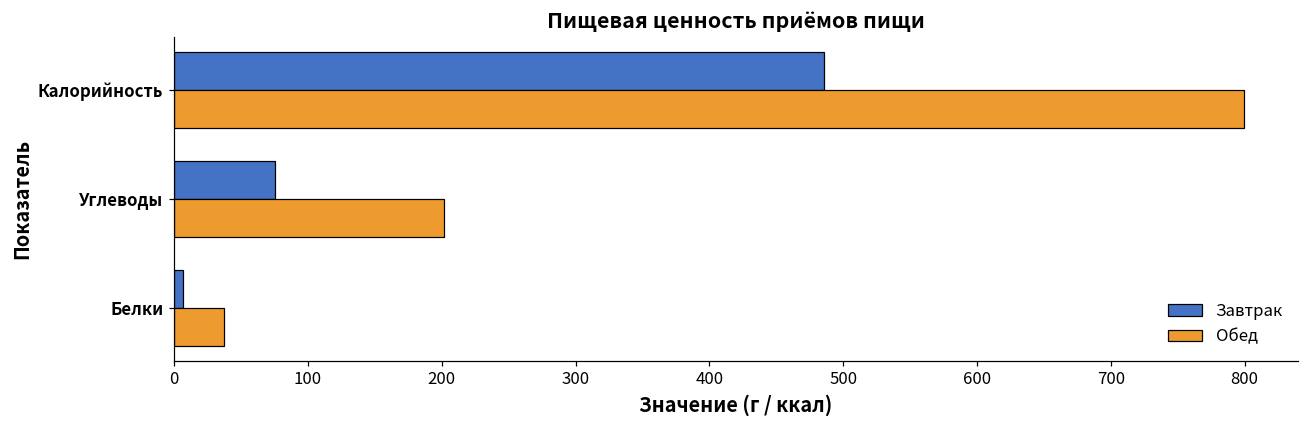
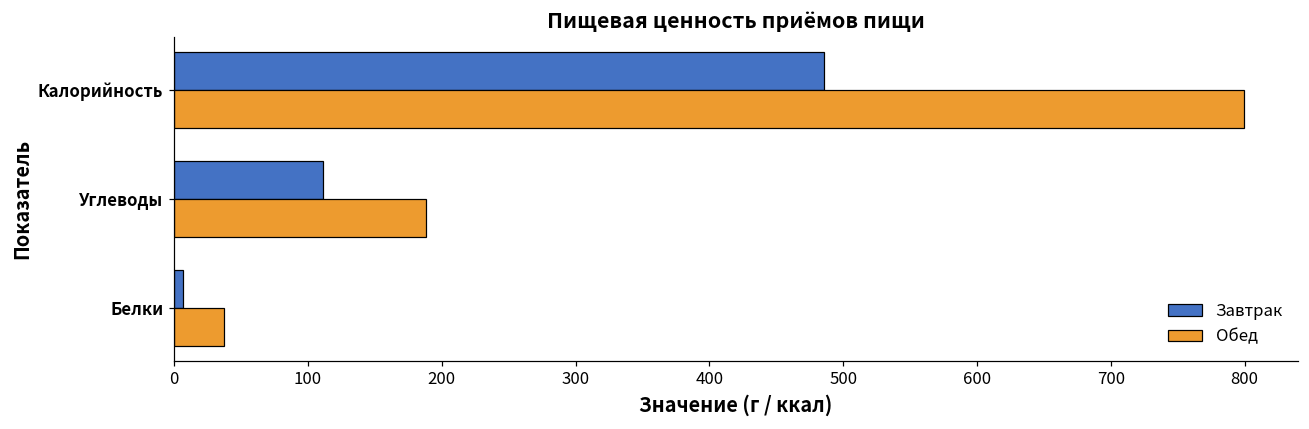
  {
    "Завтрак": {
      "Калорийность": 486,
-     "Углеводы": 76,
+     "Углеводы": 111,
      "Белки": 6
    },
    "Обед": {
      "Калорийность": 800,
-     "Углеводы": 201,
+     "Углеводы": 189,
      "Белки": 37
    }
  }
